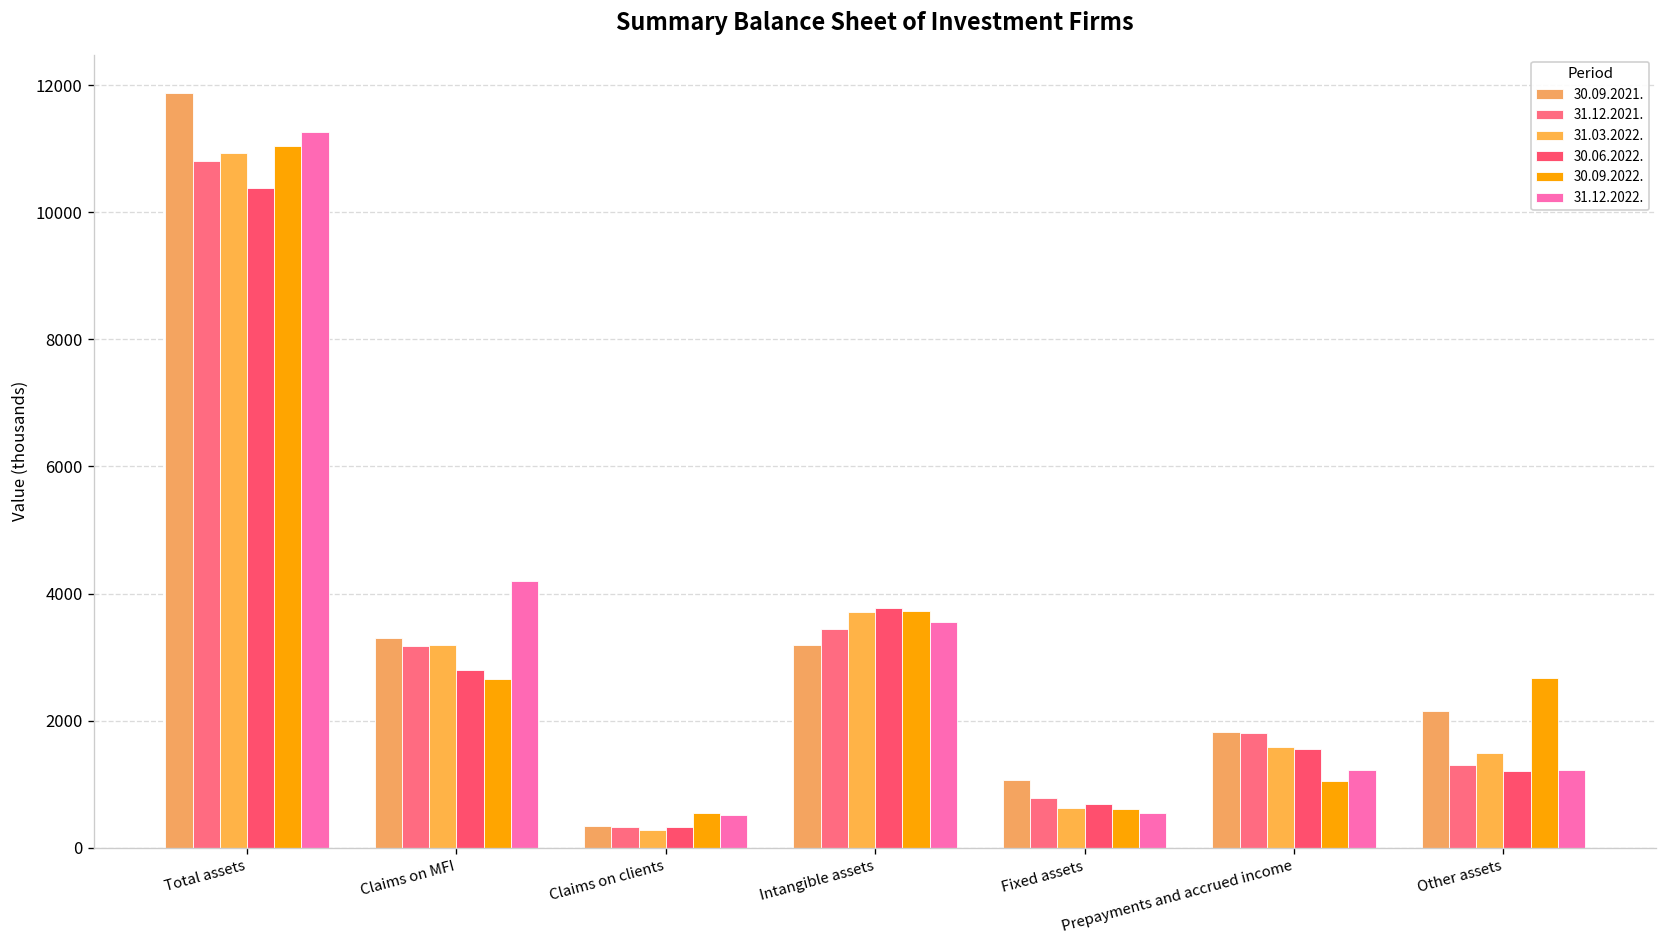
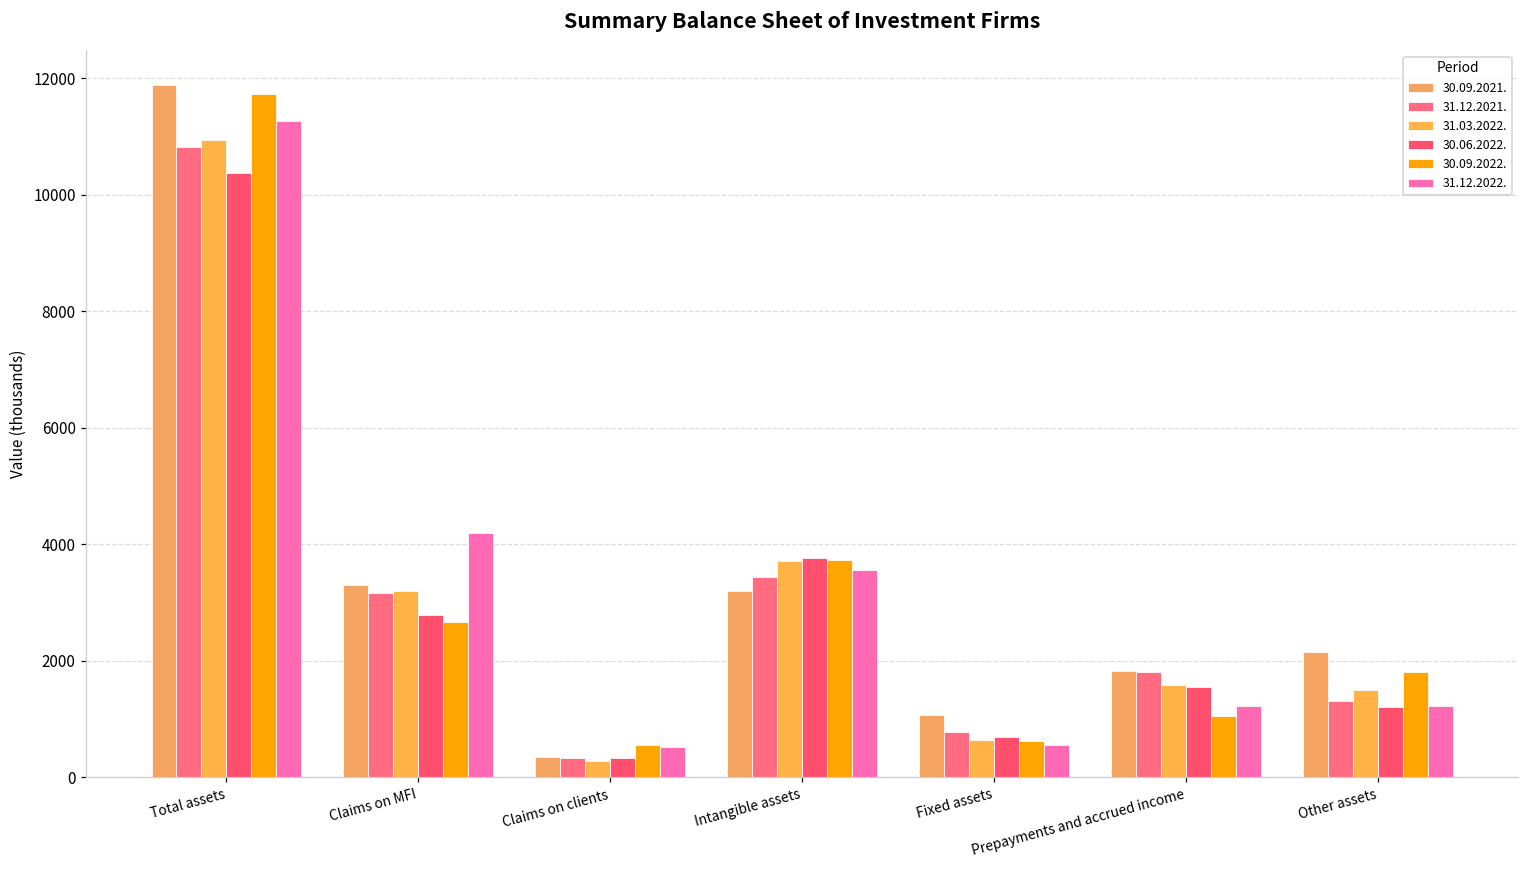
  {
    "30.09.2022.": {
-     "Total assets": 11000,
+     "Total assets": 11700,
      "Claims on MFI": 2700,
      "Claims on clients": 500,
      "Intangible assets": 3700,
      "Fixed assets": 600,
      "Prepayments and accrued income": 1100,
-     "Other assets": 2700
+     "Other assets": 1800
    }
  }
